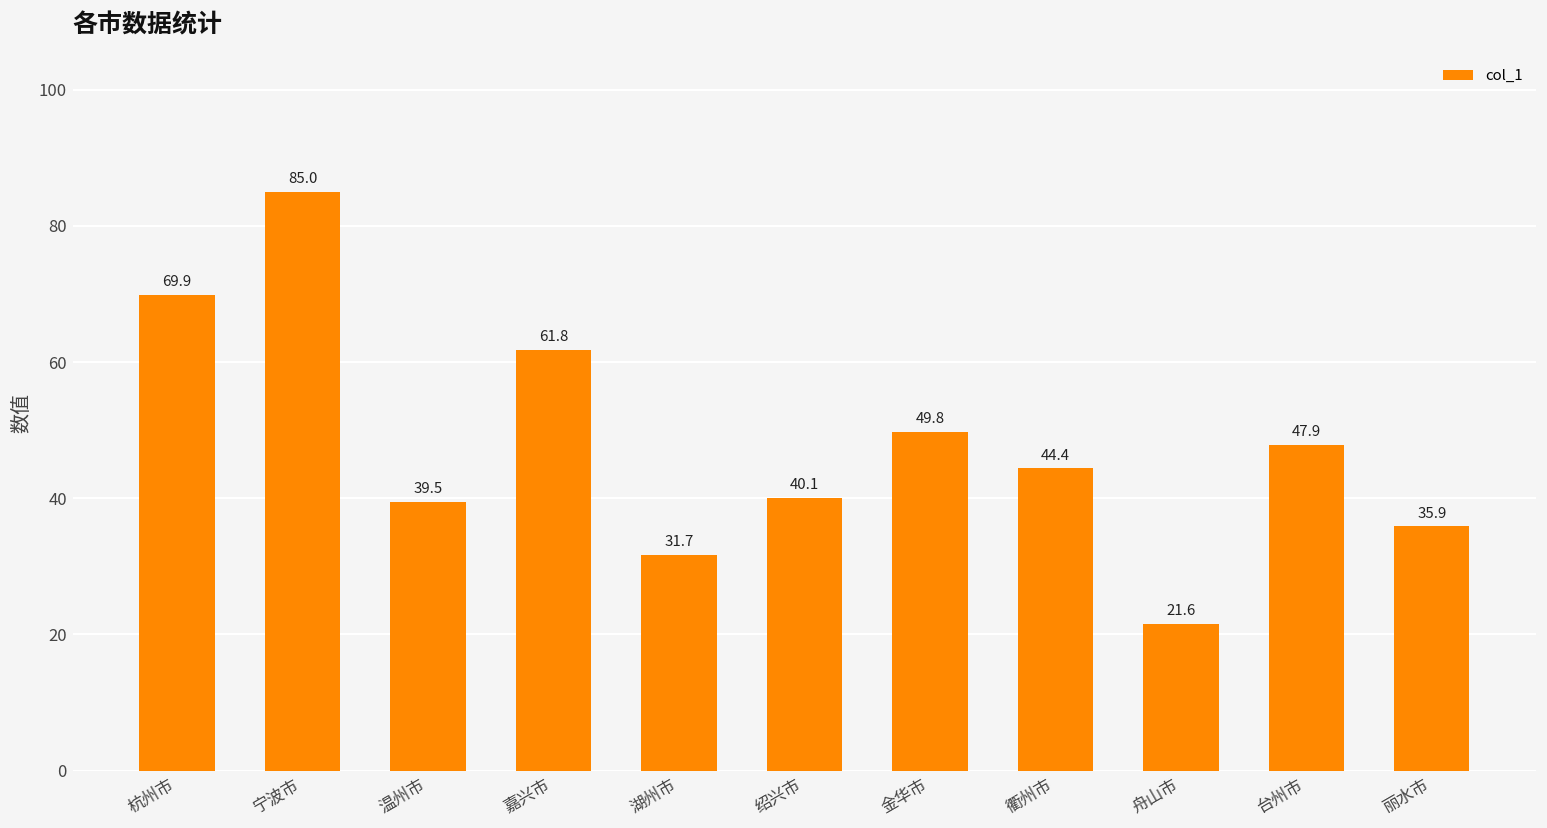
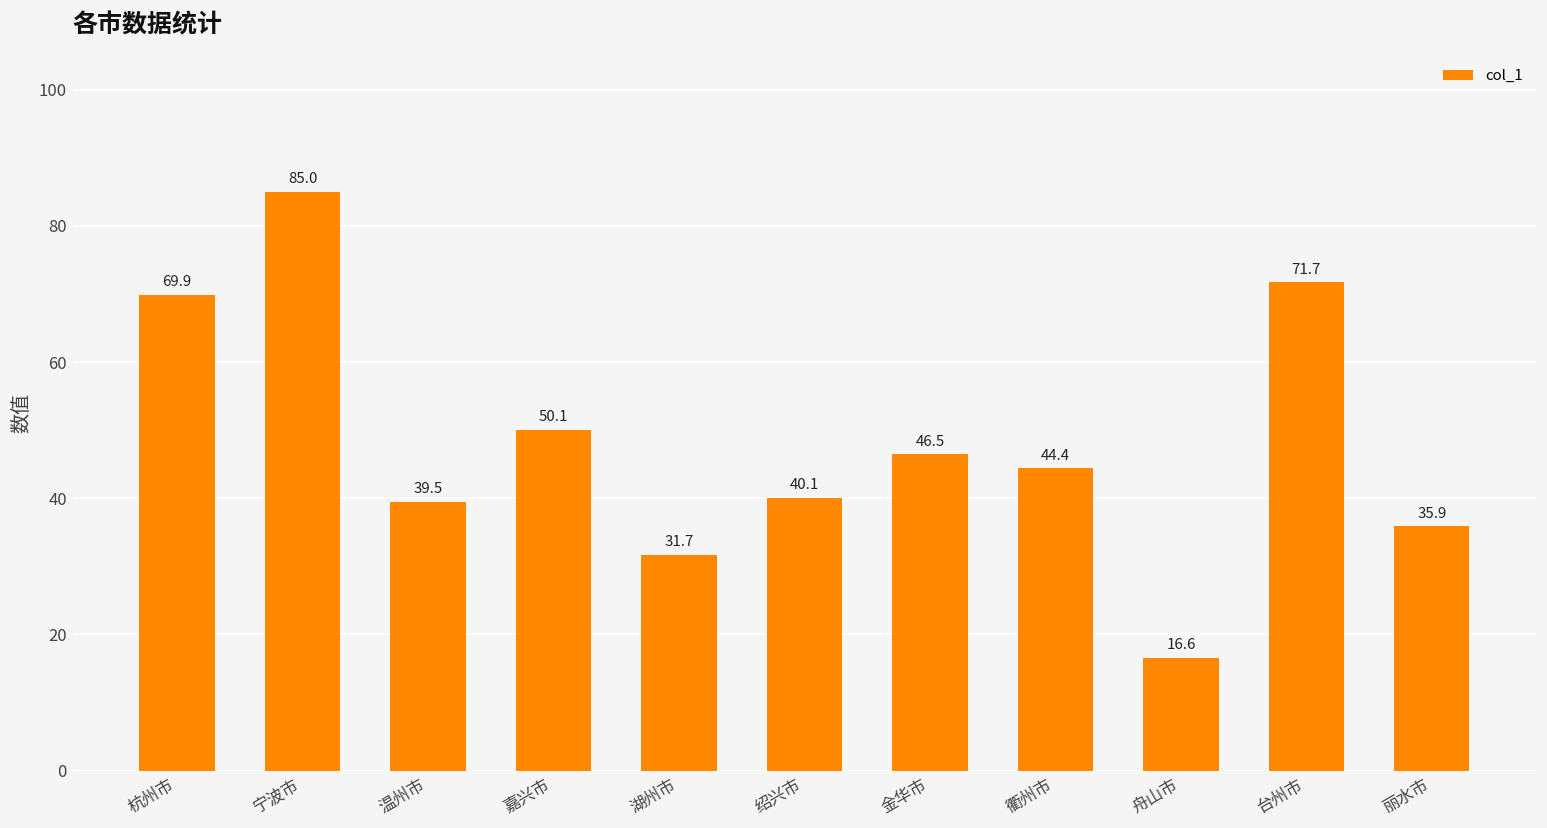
  {
    "杭州市": 69.9,
    "宁波市": 85.0,
    "温州市": 39.5,
-   "嘉兴市": 61.8,
+   "嘉兴市": 50.1,
    "湖州市": 31.7,
    "绍兴市": 40.1,
-   "金华市": 49.8,
+   "金华市": 46.5,
    "衢州市": 44.4,
-   "舟山市": 21.6,
-   "台州市": 47.9,
+   "舟山市": 16.6,
+   "台州市": 71.7,
    "丽水市": 35.9
  }
